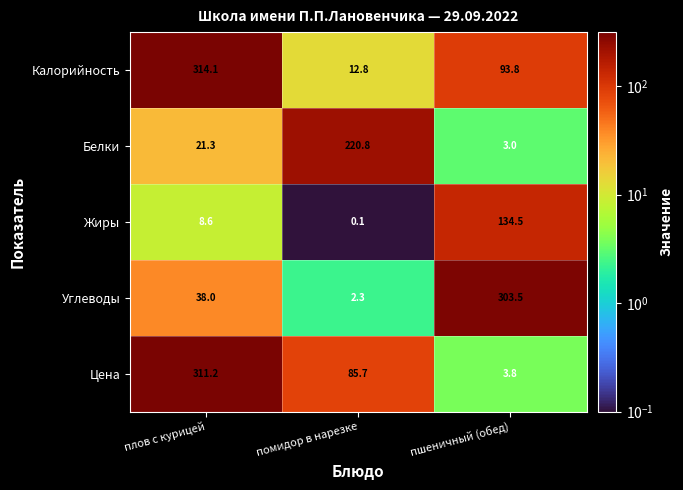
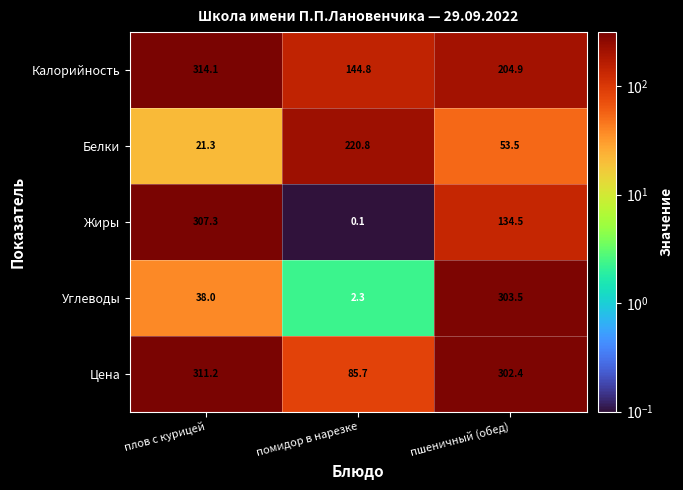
  {
    "Калорийность": {
      "плов с курицей": 314.1,
-     "помидор в нарезке": 12.8,
-     "пшеничный (обед)": 93.8
+     "помидор в нарезке": 144.8,
+     "пшеничный (обед)": 204.9
    },
    "Белки": {
      "плов с курицей": 21.3,
      "помидор в нарезке": 220.8,
-     "пшеничный (обед)": 3.0
+     "пшеничный (обед)": 53.5
    },
    "Жиры": {
-     "плов с курицей": 8.6,
+     "плов с курицей": 307.3,
      "помидор в нарезке": 0.1,
      "пшеничный (обед)": 134.5
    },
    "Углеводы": {
      "плов с курицей": 38.0,
      "помидор в нарезке": 2.3,
      "пшеничный (обед)": 303.5
    },
    "Цена": {
      "плов с курицей": 311.2,
      "помидор в нарезке": 85.7,
-     "пшеничный (обед)": 3.8
+     "пшеничный (обед)": 302.4
    }
  }
